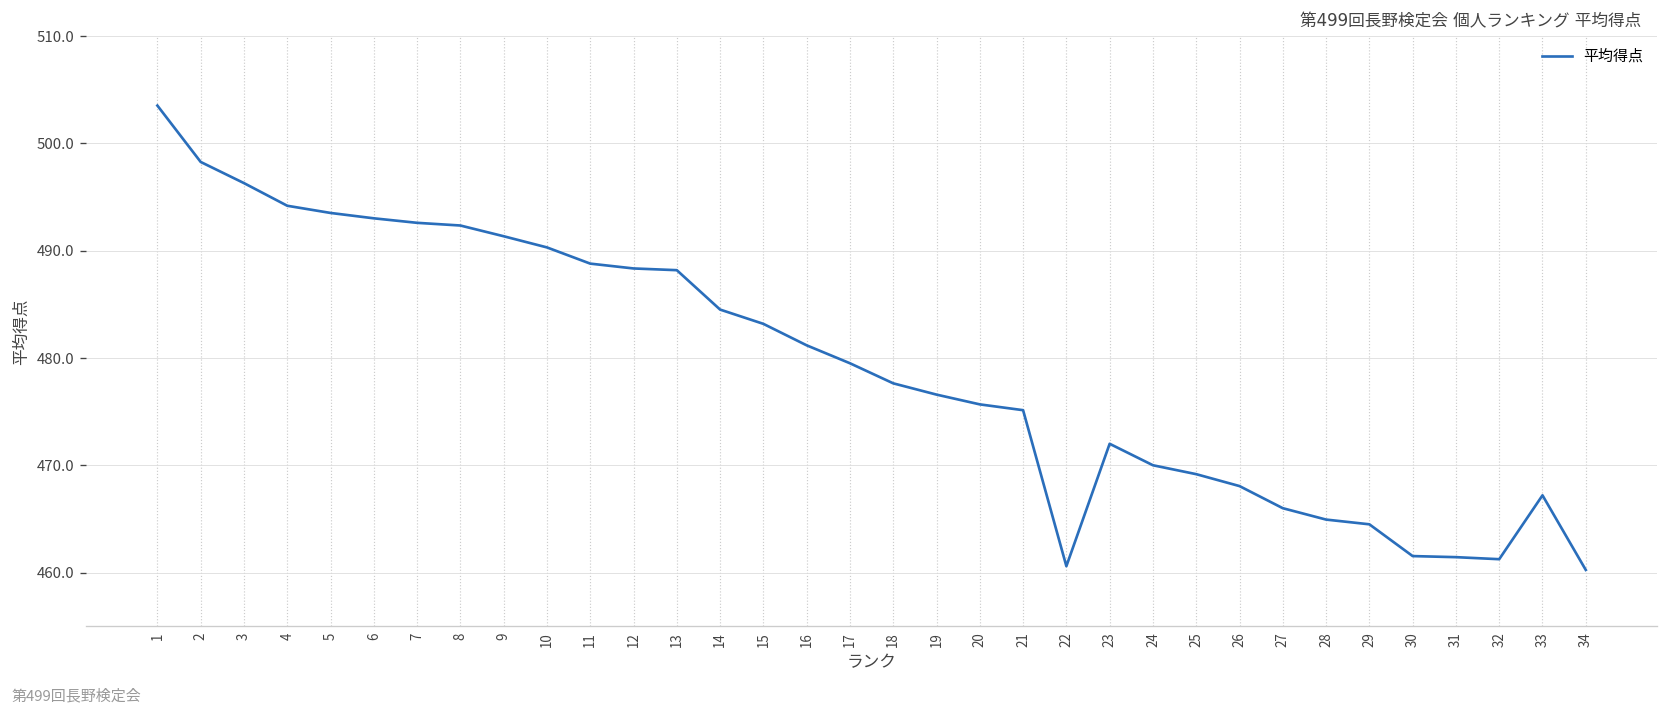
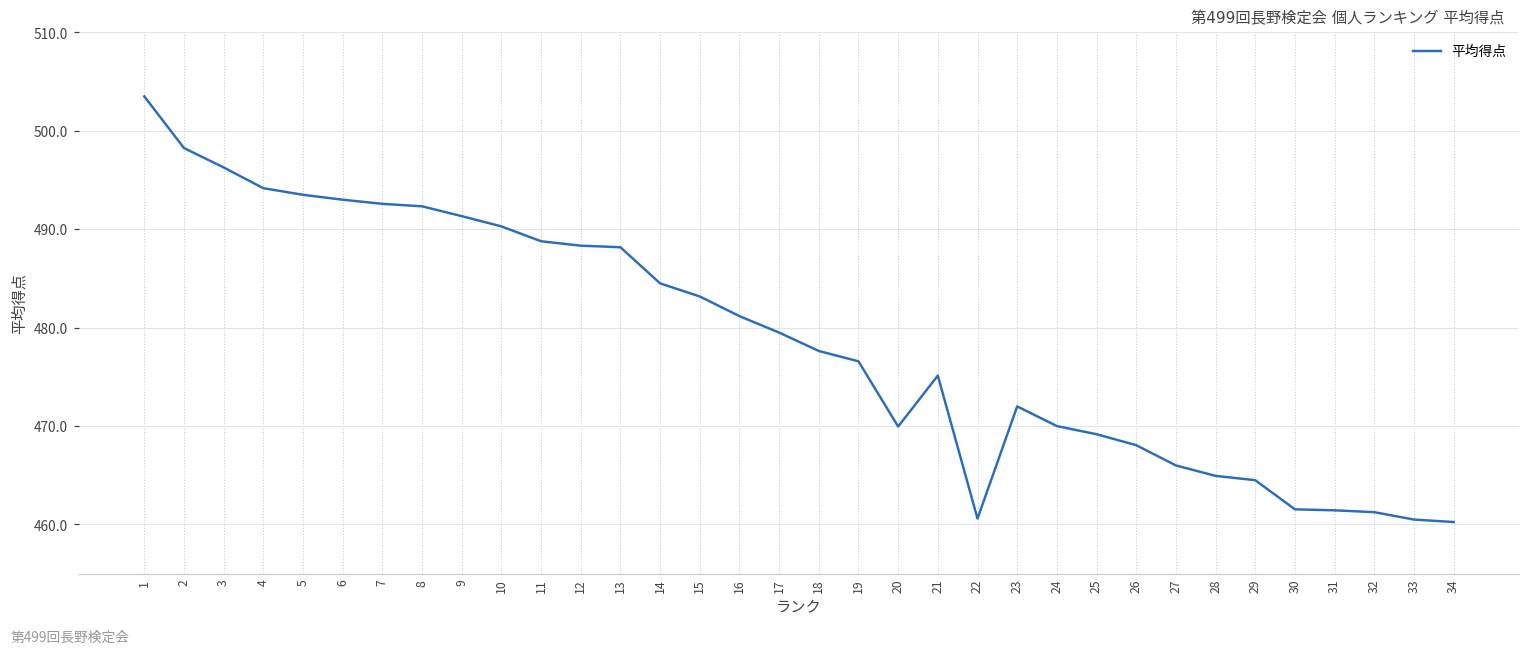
  {
    "1": 504,
    "2": 498,
    "3": 496,
    "4": 494,
    "5": 494,
    "6": 493,
    "7": 493,
    "8": 492,
    "9": 491,
    "10": 490,
    "11": 489,
    "12": 488,
    "13": 488,
    "14": 485,
    "15": 483,
    "16": 481,
    "17": 480,
    "18": 478,
    "19": 477,
-   "20": 476,
+   "20": 470,
    "21": 475,
    "22": 461,
    "23": 472,
    "24": 470,
    "25": 469,
    "26": 468,
    "27": 466,
    "28": 465,
    "29": 465,
    "30": 462,
    "31": 461,
    "32": 461,
-   "33": 467,
+   "33": 461,
    "34": 460
  }
